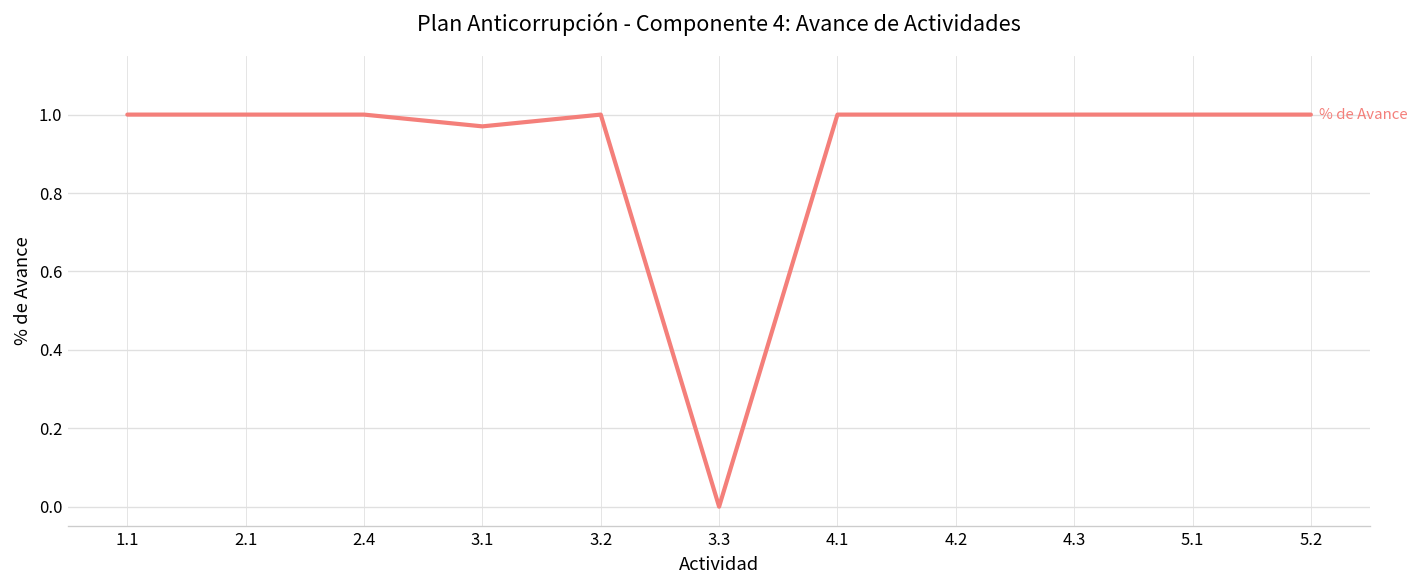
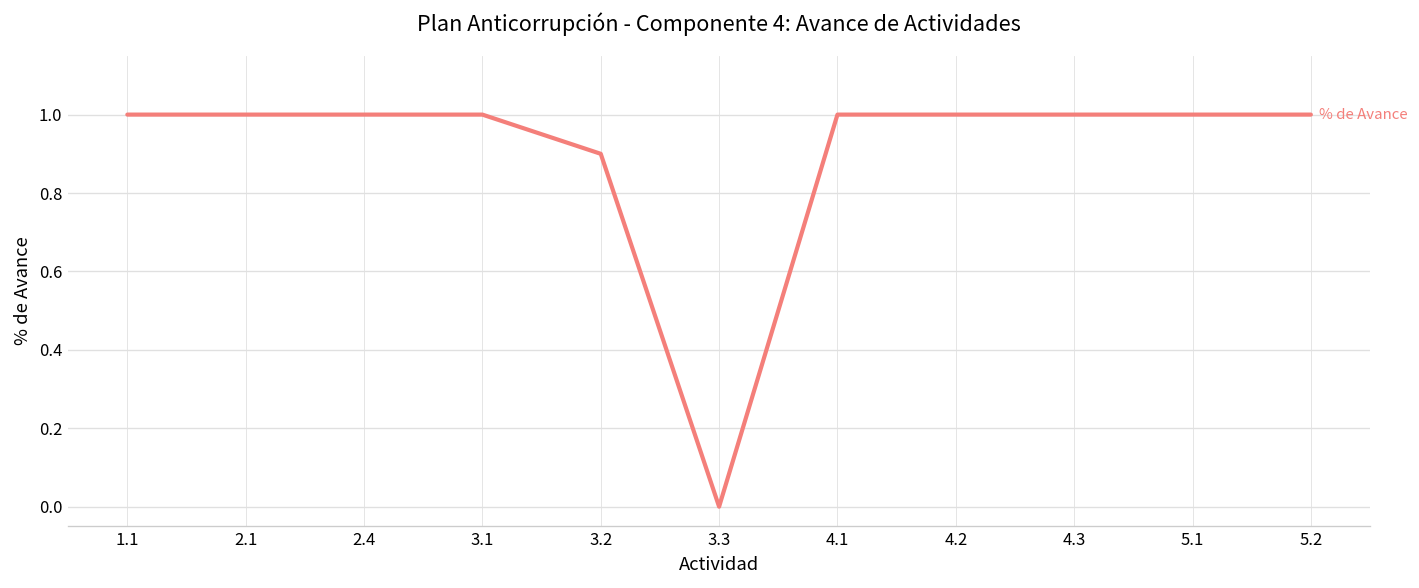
  {
    "1.1": 1.00,
    "2.1": 1.00,
    "2.4": 1.00,
-   "3.1": 0.97,
-   "3.2": 1.0,
+   "3.1": 1.00,
+   "3.2": 0.9,
    "3.3": 0.00,
    "4.1": 1.00,
    "4.2": 1.00,
    "4.3": 1.00,
    "5.1": 1.00,
    "5.2": 1.00
  }
